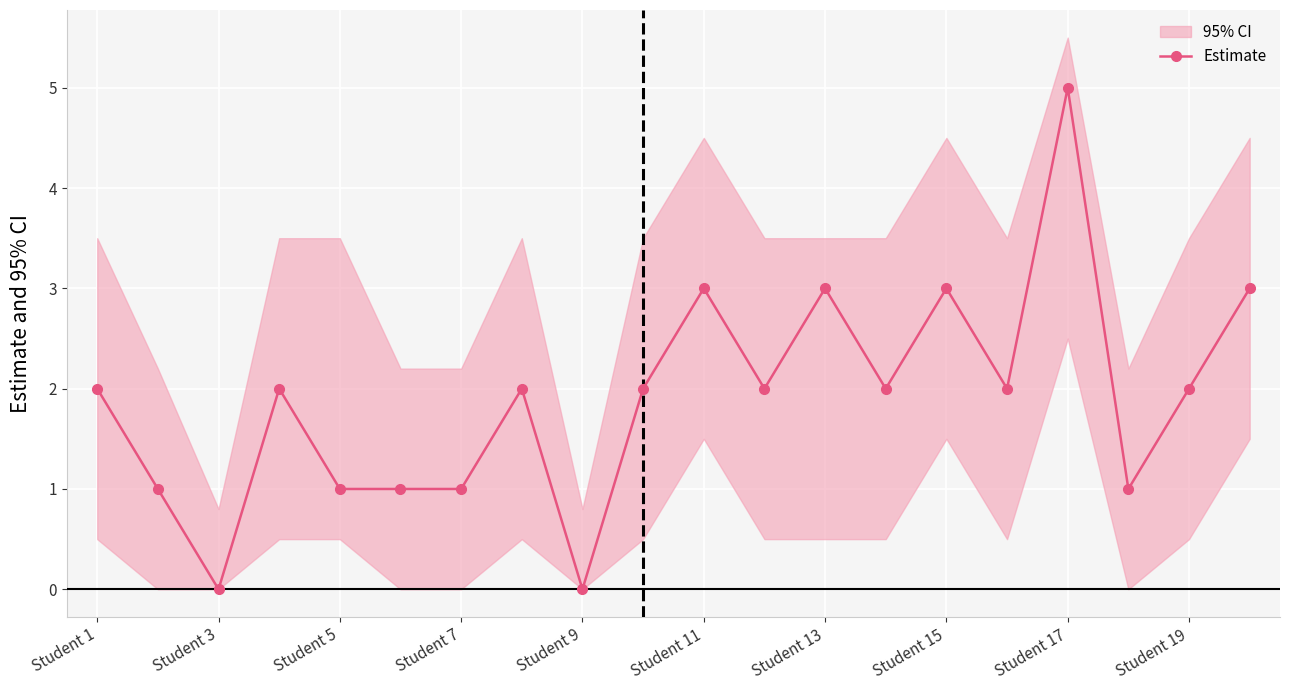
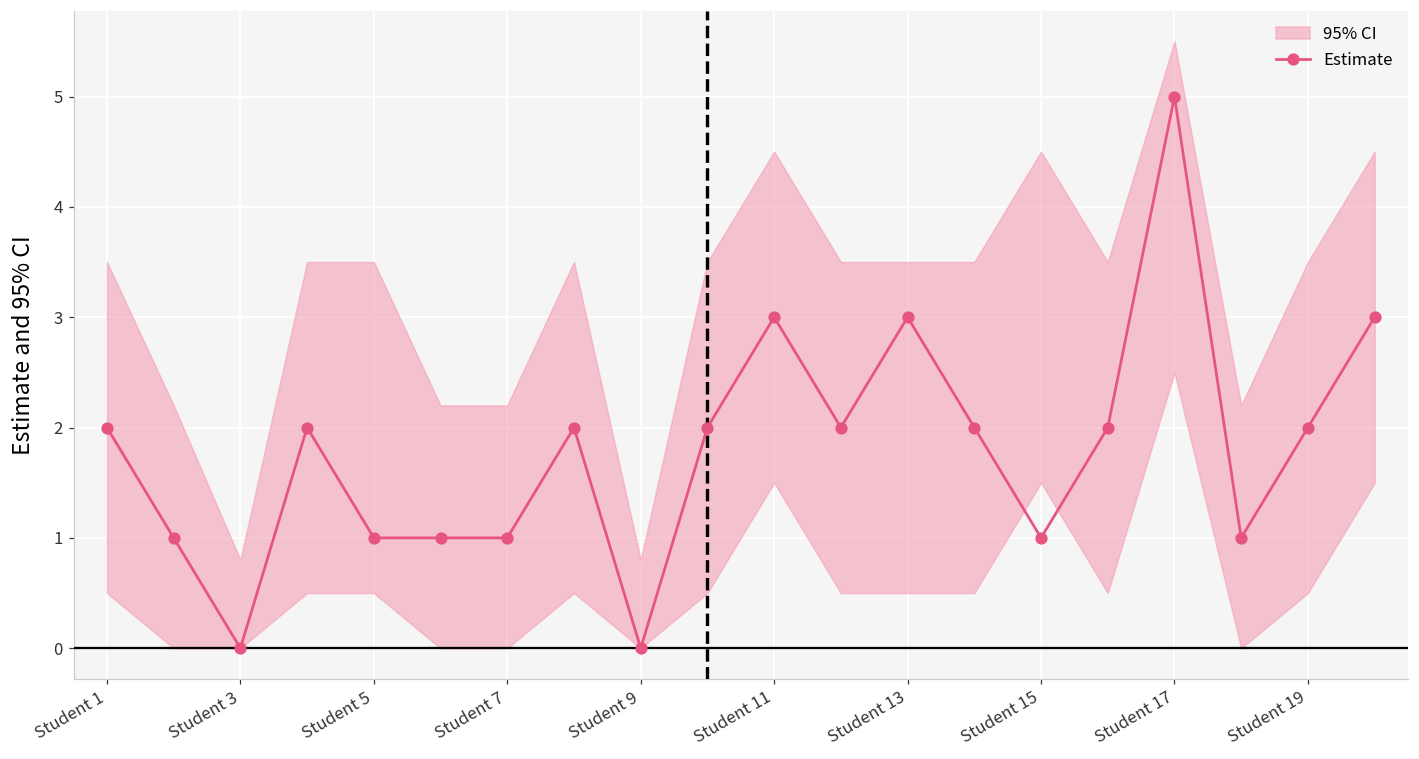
  {
    "Estimate": {
      "Student 1": 2,
      "Student 3": 0,
      "Student 5": 1,
      "Student 7": 1,
      "Student 9": 0,
      "Student 11": 3,
      "Student 13": 3,
-     "Student 15": 3,
+     "Student 15": 1,
      "Student 17": 5,
      "Student 19": 2
    }
  }
